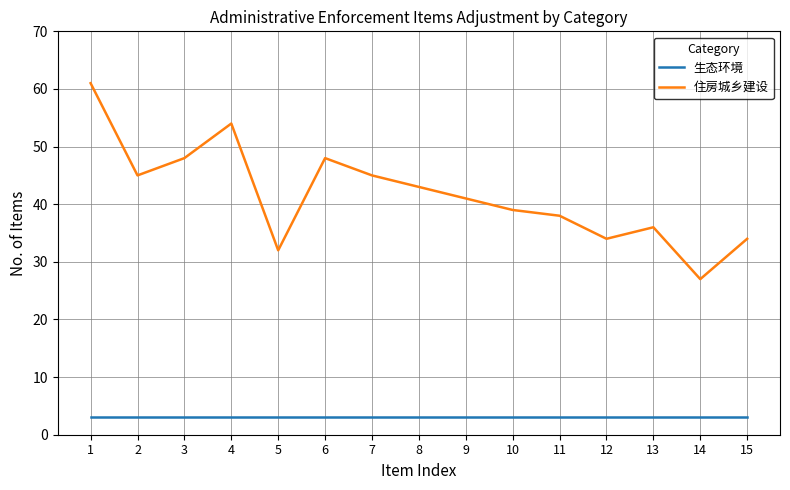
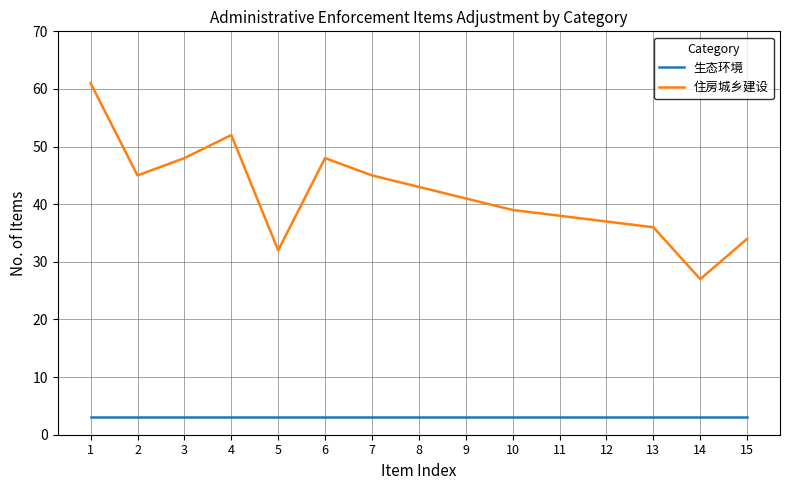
  {
    "生态环境": {
      "1": 3,
      "2": 3,
      "3": 3,
      "4": 3,
      "5": 3,
      "6": 3,
      "7": 3,
      "8": 3,
      "9": 3,
      "10": 3,
      "11": 3,
      "12": 3,
      "13": 3,
      "14": 3,
      "15": 3
    },
    "住房城乡建设": {
      "1": 61,
      "2": 45,
      "3": 48,
-     "4": 54,
+     "4": 52,
      "5": 32,
      "6": 48,
      "7": 45,
      "8": 43,
      "9": 41,
      "10": 39,
      "11": 38,
-     "12": 34,
+     "12": 37,
      "13": 36,
      "14": 27,
      "15": 34
    }
  }
